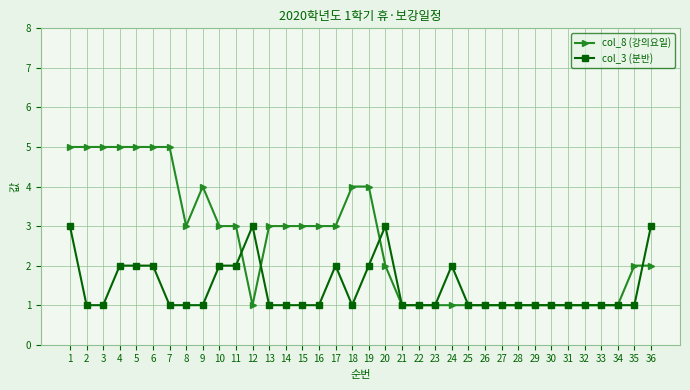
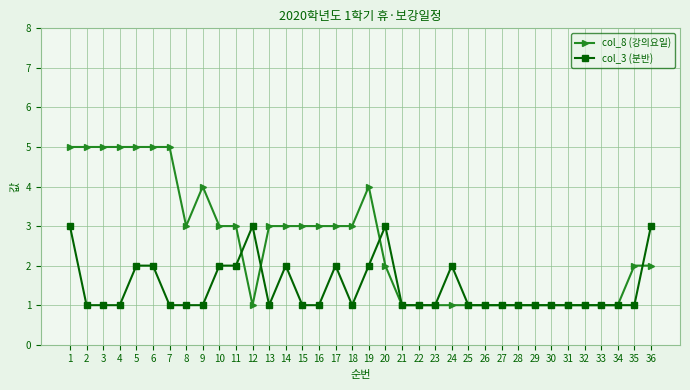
  {
    "col_8 (강의요일)": {
      "1": 5,
      "2": 5,
      "3": 5,
      "4": 5,
      "5": 5,
      "6": 5,
      "7": 5,
      "8": 3,
      "9": 4,
      "10": 3,
      "11": 3,
      "12": 1,
      "13": 3,
      "14": 3,
      "15": 3,
      "16": 3,
      "17": 3,
-     "18": 4,
+     "18": 3,
      "19": 4,
      "20": 2,
      "24": 1,
      "35": 2,
      "36": 2
    },
    "col_3 (분반)": {
      "1": 3,
      "2": 1,
      "3": 1,
-     "4": 2,
+     "4": 1,
      "5": 2,
      "6": 2,
      "7": 1,
      "8": 1,
      "9": 1,
      "10": 2,
      "11": 2,
      "12": 3,
      "13": 1,
-     "14": 1,
+     "14": 2,
      "15": 1,
      "16": 1,
      "17": 2,
      "18": 1,
      "19": 2,
      "20": 3,
      "24": 2,
      "35": 1,
      "36": 3
    }
  }
